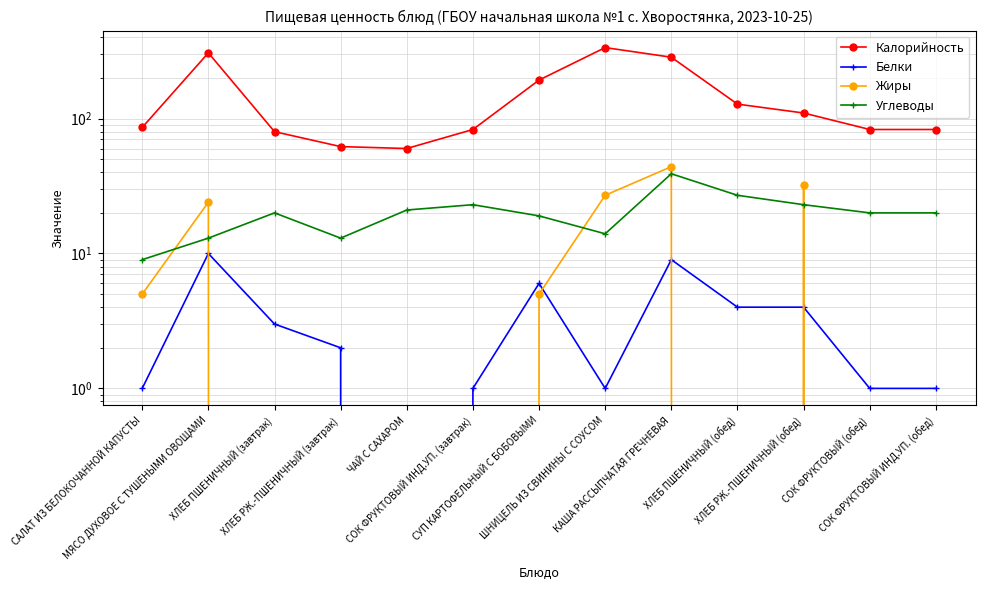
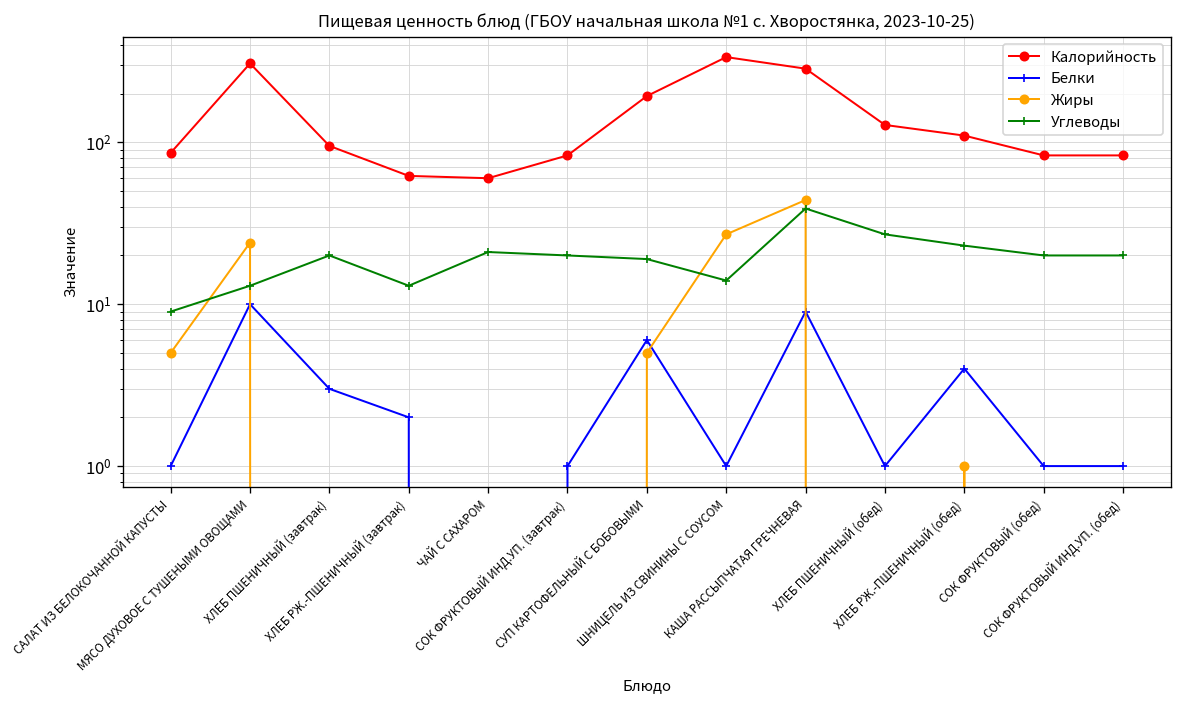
  {
    "Калорийность": {
      "САЛАТ ИЗ БЕЛОКОЧАННОЙ КАПУСТЫ": 90,
      "МЯСО ДУХОВОЕ С ТУШЕНЫМИ ОВОЩАМИ": 310,
-     "ХЛЕБ ПШЕНИЧНЫЙ (завтрак)": 80,
+     "ХЛЕБ ПШЕНИЧНЫЙ (завтрак)": 100,
      "ХЛЕБ РЖ.-ПШЕНИЧНЫЙ (завтрак)": 60,
      "ЧАЙ С САХАРОМ": 60,
      "СОК ФРУКТОВЫЙ ИНД.УП. (завтрак)": 80,
      "СУП КАРТОФЕЛЬНЫЙ С БОБОВЫМИ": 190,
      "ШНИЦЕЛЬ ИЗ СВИНИНЫ С СОУСОМ": 340,
      "КАША РАССЫПЧАТАЯ ГРЕЧНЕВАЯ": 290,
      "ХЛЕБ ПШЕНИЧНЫЙ (обед)": 130,
      "ХЛЕБ РЖ.-ПШЕНИЧНЫЙ (обед)": 110,
      "СОК ФРУКТОВЫЙ (обед)": 80,
      "СОК ФРУКТОВЫЙ ИНД.УП. (обед)": 80
    },
    "Белки": {
      "САЛАТ ИЗ БЕЛОКОЧАННОЙ КАПУСТЫ": 1,
      "МЯСО ДУХОВОЕ С ТУШЕНЫМИ ОВОЩАМИ": 10,
      "ХЛЕБ ПШЕНИЧНЫЙ (завтрак)": 3,
      "ХЛЕБ РЖ.-ПШЕНИЧНЫЙ (завтрак)": 2,
      "СОК ФРУКТОВЫЙ ИНД.УП. (завтрак)": 1,
      "СУП КАРТОФЕЛЬНЫЙ С БОБОВЫМИ": 6,
      "ШНИЦЕЛЬ ИЗ СВИНИНЫ С СОУСОМ": 1,
      "КАША РАССЫПЧАТАЯ ГРЕЧНЕВАЯ": 9,
-     "ХЛЕБ ПШЕНИЧНЫЙ (обед)": 4,
+     "ХЛЕБ ПШЕНИЧНЫЙ (обед)": 1,
      "ХЛЕБ РЖ.-ПШЕНИЧНЫЙ (обед)": 4,
      "СОК ФРУКТОВЫЙ (обед)": 1,
      "СОК ФРУКТОВЫЙ ИНД.УП. (обед)": 1
    },
    "Жиры": {
      "САЛАТ ИЗ БЕЛОКОЧАННОЙ КАПУСТЫ": 5,
      "МЯСО ДУХОВОЕ С ТУШЕНЫМИ ОВОЩАМИ": 24,
      "СУП КАРТОФЕЛЬНЫЙ С БОБОВЫМИ": 5,
      "ШНИЦЕЛЬ ИЗ СВИНИНЫ С СОУСОМ": 27,
      "КАША РАССЫПЧАТАЯ ГРЕЧНЕВАЯ": 44,
-     "ХЛЕБ РЖ.-ПШЕНИЧНЫЙ (обед)": 32
+     "ХЛЕБ РЖ.-ПШЕНИЧНЫЙ (обед)": 1
    },
    "Углеводы": {
      "САЛАТ ИЗ БЕЛОКОЧАННОЙ КАПУСТЫ": 9,
      "МЯСО ДУХОВОЕ С ТУШЕНЫМИ ОВОЩАМИ": 13,
      "ХЛЕБ ПШЕНИЧНЫЙ (завтрак)": 20,
      "ХЛЕБ РЖ.-ПШЕНИЧНЫЙ (завтрак)": 13,
      "ЧАЙ С САХАРОМ": 21,
-     "СОК ФРУКТОВЫЙ ИНД.УП. (завтрак)": 23,
+     "СОК ФРУКТОВЫЙ ИНД.УП. (завтрак)": 20,
      "СУП КАРТОФЕЛЬНЫЙ С БОБОВЫМИ": 19,
      "ШНИЦЕЛЬ ИЗ СВИНИНЫ С СОУСОМ": 14,
      "КАША РАССЫПЧАТАЯ ГРЕЧНЕВАЯ": 39,
      "ХЛЕБ ПШЕНИЧНЫЙ (обед)": 27,
      "ХЛЕБ РЖ.-ПШЕНИЧНЫЙ (обед)": 23,
      "СОК ФРУКТОВЫЙ (обед)": 20,
      "СОК ФРУКТОВЫЙ ИНД.УП. (обед)": 20
    }
  }
